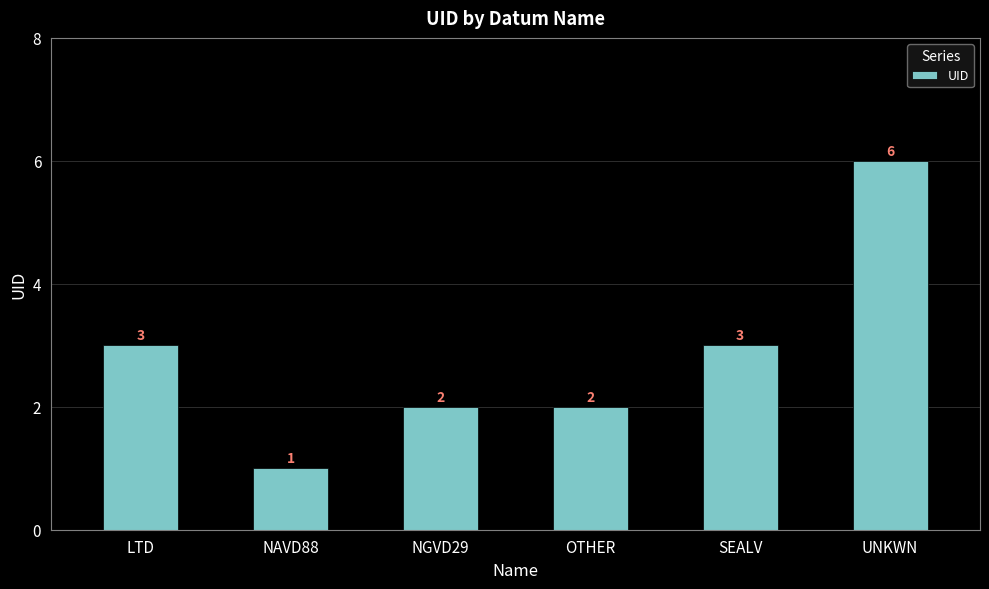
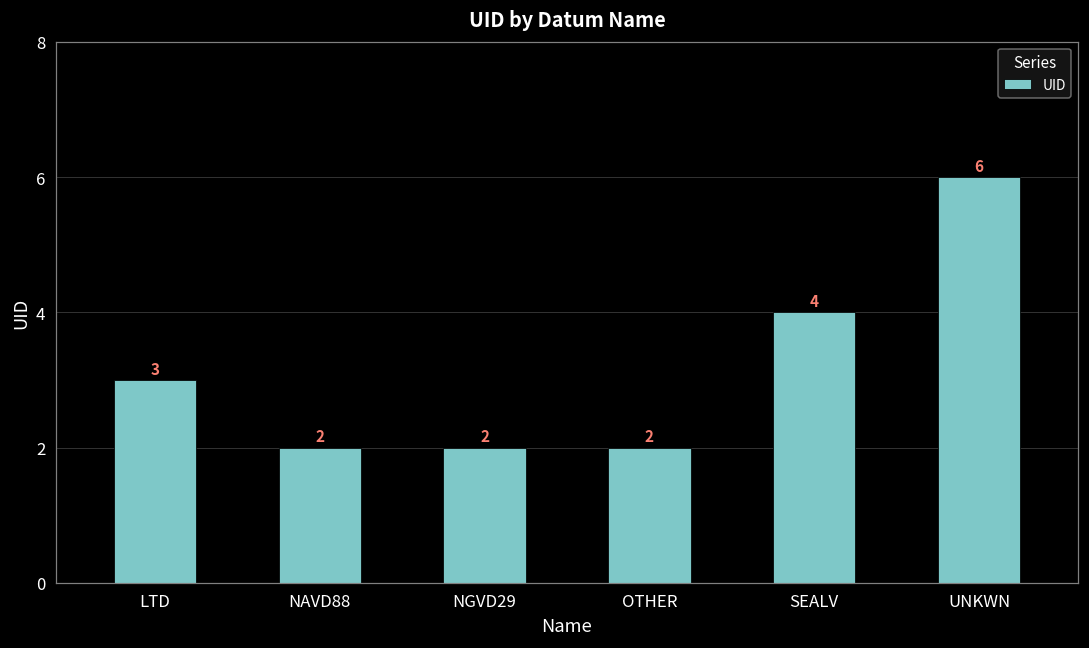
  {
    "LTD": 3,
-   "NAVD88": 1,
+   "NAVD88": 2,
    "NGVD29": 2,
    "OTHER": 2,
-   "SEALV": 3,
+   "SEALV": 4,
    "UNKWN": 6
  }
